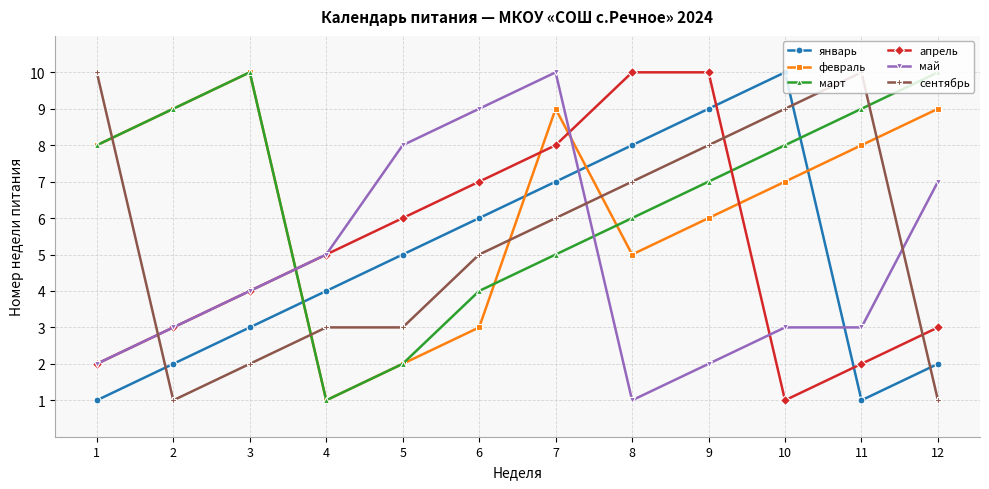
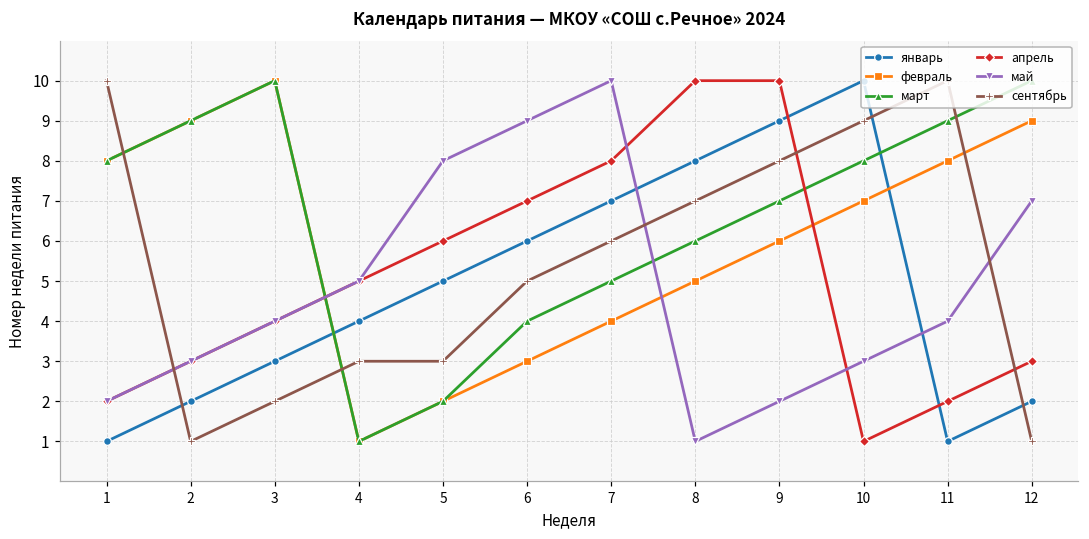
  {
    "январь": {
      "1": 1,
      "2": 2,
      "3": 3,
      "4": 4,
      "5": 5,
      "6": 6,
      "7": 7,
      "8": 8,
      "9": 9,
      "11": 1,
      "12": 2
    },
    "февраль": {
      "6": 3,
-     "7": 9,
+     "7": 4,
      "8": 5,
      "9": 6,
      "10": 7,
      "11": 8,
      "12": 9
    },
    "март": {
      "6": 4,
      "7": 5,
      "8": 6,
      "9": 7,
      "10": 8,
      "11": 9
    },
    "апрель": {
      "5": 6,
      "6": 7,
      "7": 8,
      "8": 10,
      "9": 10,
      "10": 1,
      "11": 2,
      "12": 3
    },
    "май": {
      "5": 8,
      "6": 9,
      "7": 10,
      "8": 1,
      "9": 2,
      "10": 3,
-     "11": 3,
+     "11": 4,
      "12": 7
    },
    "сентябрь": {
      "1": 10,
      "2": 1,
      "3": 2,
      "4": 3,
      "5": 3,
      "6": 5,
      "7": 6,
      "8": 7,
      "9": 8,
      "10": 9,
      "12": 1
    }
  }
